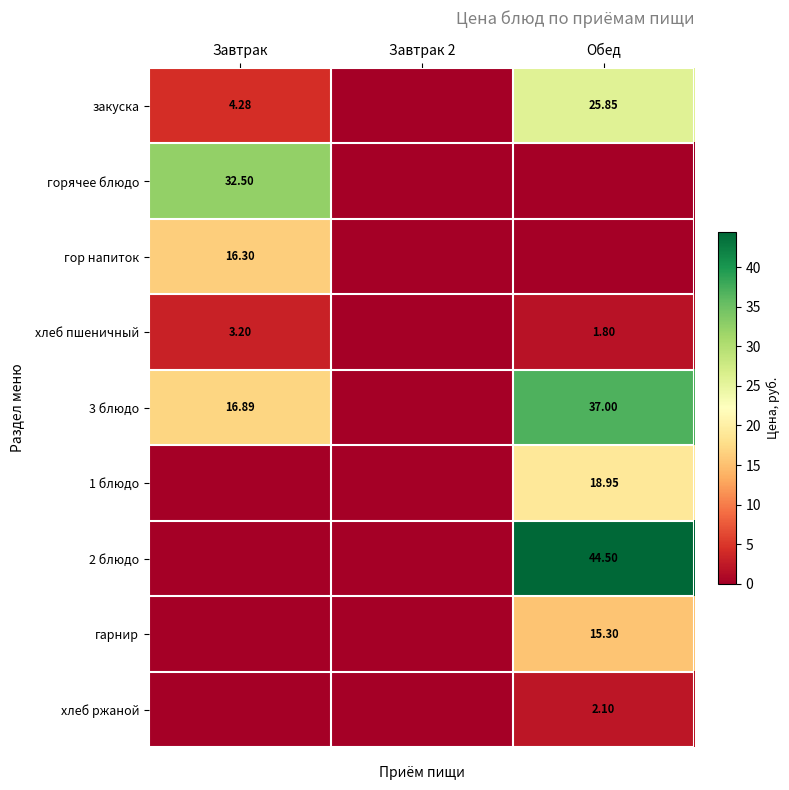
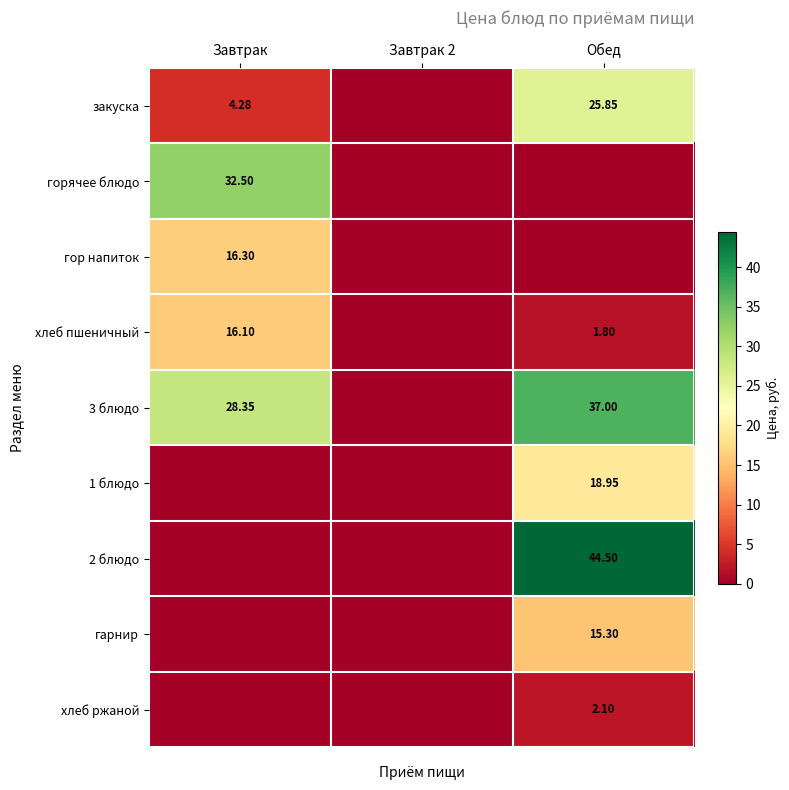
  {
    "закуска": {
      "Завтрак": 4.28,
      "Обед": 25.85
    },
    "горячее блюдо": {
      "Завтрак": 32.50
    },
    "гор напиток": {
      "Завтрак": 16.30
    },
    "хлеб пшеничный": {
-     "Завтрак": 3.20,
+     "Завтрак": 16.10,
      "Обед": 1.80
    },
    "3 блюдо": {
-     "Завтрак": 16.89,
+     "Завтрак": 28.35,
      "Обед": 37.00
    },
    "1 блюдо": {
      "Обед": 18.95
    },
    "2 блюдо": {
      "Обед": 44.50
    },
    "гарнир": {
      "Обед": 15.30
    },
    "хлеб ржаной": {
      "Обед": 2.10
    }
  }
